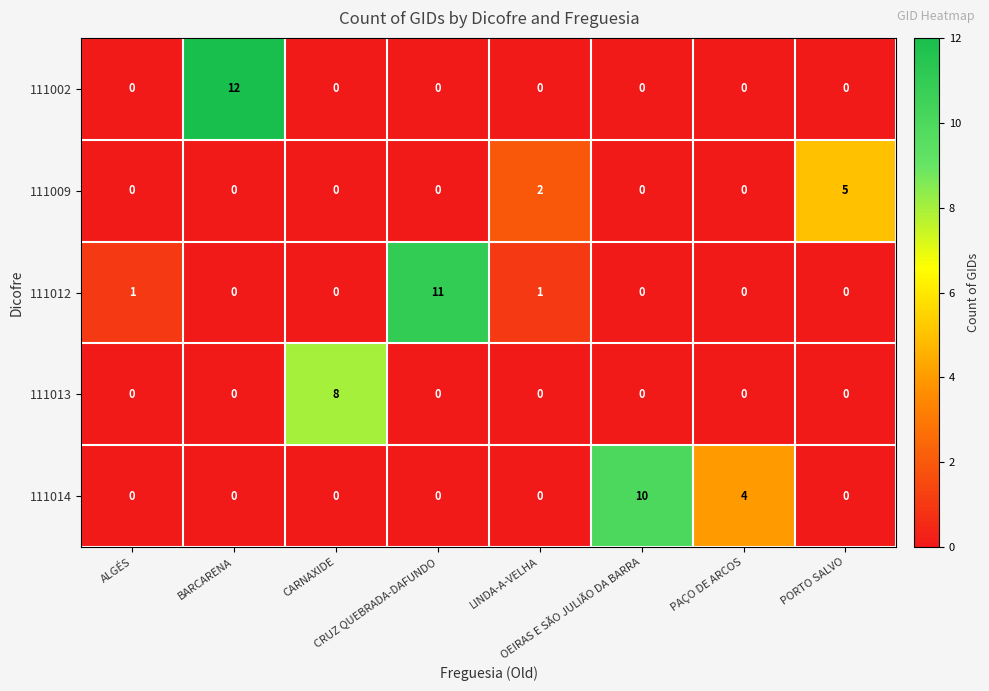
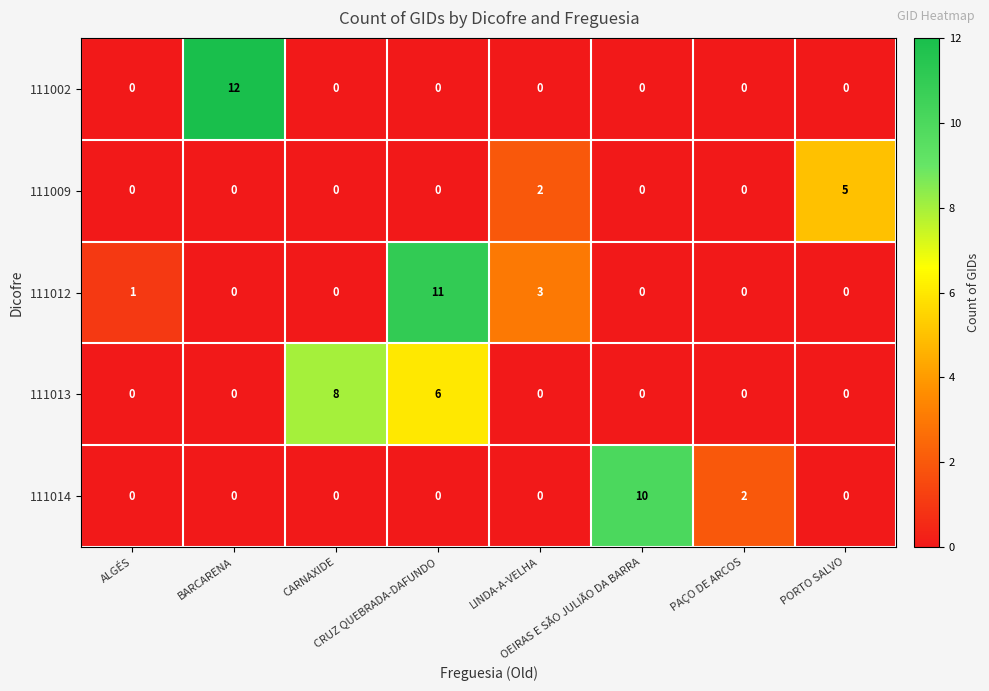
  {
    "111002": {
      "ALGÉS": 0,
      "BARCARENA": 12,
      "CARNAXIDE": 0,
      "CRUZ QUEBRADA-DAFUNDO": 0,
      "LINDA-A-VELHA": 0,
      "OEIRAS E SÃO JULIÃO DA BARRA": 0,
      "PAÇO DE ARCOS": 0,
      "PORTO SALVO": 0
    },
    "111009": {
      "ALGÉS": 0,
      "BARCARENA": 0,
      "CARNAXIDE": 0,
      "CRUZ QUEBRADA-DAFUNDO": 0,
      "LINDA-A-VELHA": 2,
      "OEIRAS E SÃO JULIÃO DA BARRA": 0,
      "PAÇO DE ARCOS": 0,
      "PORTO SALVO": 5
    },
    "111012": {
      "ALGÉS": 1,
      "BARCARENA": 0,
      "CARNAXIDE": 0,
      "CRUZ QUEBRADA-DAFUNDO": 11,
-     "LINDA-A-VELHA": 1,
+     "LINDA-A-VELHA": 3,
      "OEIRAS E SÃO JULIÃO DA BARRA": 0,
      "PAÇO DE ARCOS": 0,
      "PORTO SALVO": 0
    },
    "111013": {
      "ALGÉS": 0,
      "BARCARENA": 0,
      "CARNAXIDE": 8,
-     "CRUZ QUEBRADA-DAFUNDO": 0,
+     "CRUZ QUEBRADA-DAFUNDO": 6,
      "LINDA-A-VELHA": 0,
      "OEIRAS E SÃO JULIÃO DA BARRA": 0,
      "PAÇO DE ARCOS": 0,
      "PORTO SALVO": 0
    },
    "111014": {
      "ALGÉS": 0,
      "BARCARENA": 0,
      "CARNAXIDE": 0,
      "CRUZ QUEBRADA-DAFUNDO": 0,
      "LINDA-A-VELHA": 0,
      "OEIRAS E SÃO JULIÃO DA BARRA": 10,
-     "PAÇO DE ARCOS": 4,
+     "PAÇO DE ARCOS": 2,
      "PORTO SALVO": 0
    }
  }
